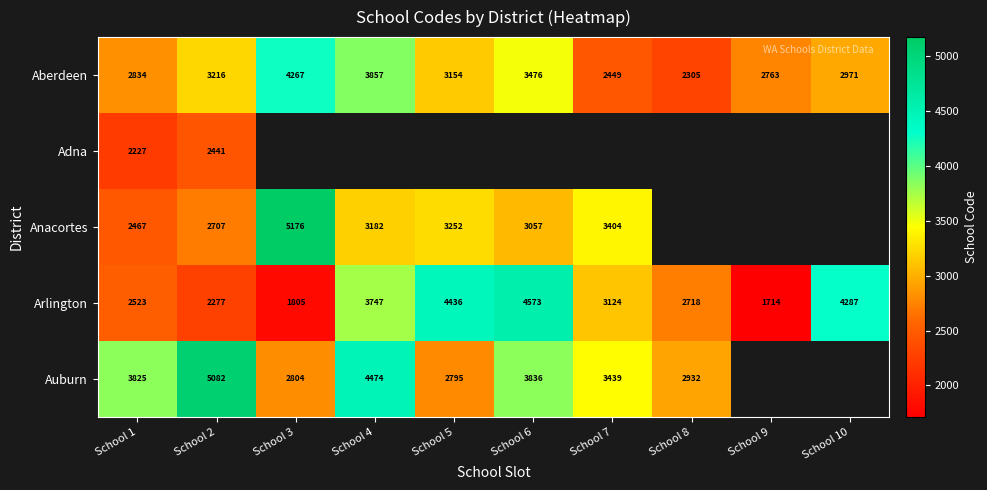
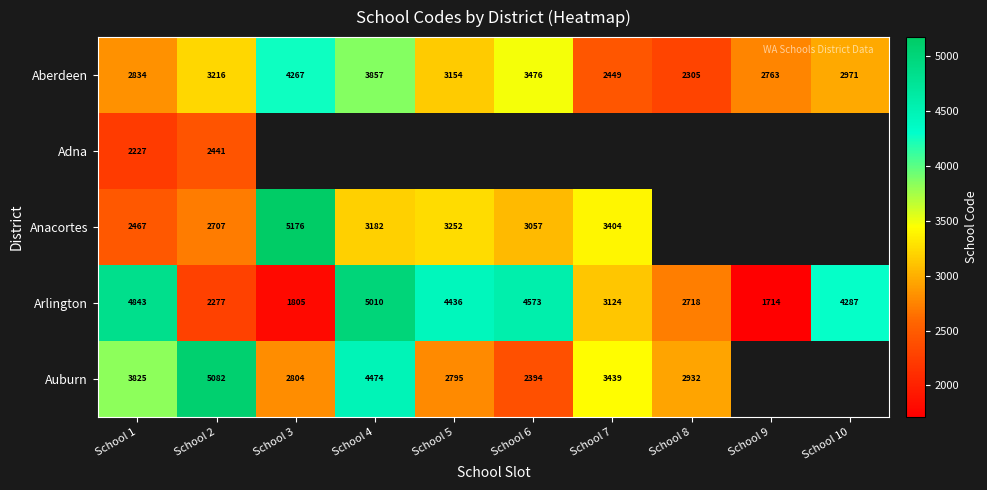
  {
    "Aberdeen": {
      "School 1": 2834,
      "School 2": 3216,
      "School 3": 4267,
      "School 4": 3857,
      "School 5": 3154,
      "School 6": 3476,
      "School 7": 2449,
      "School 8": 2305,
      "School 9": 2763
    },
    "Adna": {
      "School 1": 2227,
      "School 2": 2441
    },
    "Anacortes": {
      "School 1": 2467,
      "School 2": 2707,
      "School 3": 5176,
      "School 4": 3182,
      "School 5": 3252,
      "School 6": 3057,
      "School 7": 3404
    },
    "Arlington": {
-     "School 1": 2523,
+     "School 1": 4843,
      "School 2": 2277,
      "School 3": 1805,
-     "School 4": 3747,
+     "School 4": 5010,
      "School 5": 4436,
      "School 6": 4573,
      "School 7": 3124,
      "School 8": 2718,
      "School 9": 1714,
      "School 10": 4287
    },
    "Auburn": {
      "School 1": 3825,
      "School 2": 5082,
      "School 3": 2804,
      "School 4": 4474,
      "School 5": 2795,
-     "School 6": 3836,
+     "School 6": 2394,
      "School 7": 3439,
      "School 8": 2932
    }
  }
